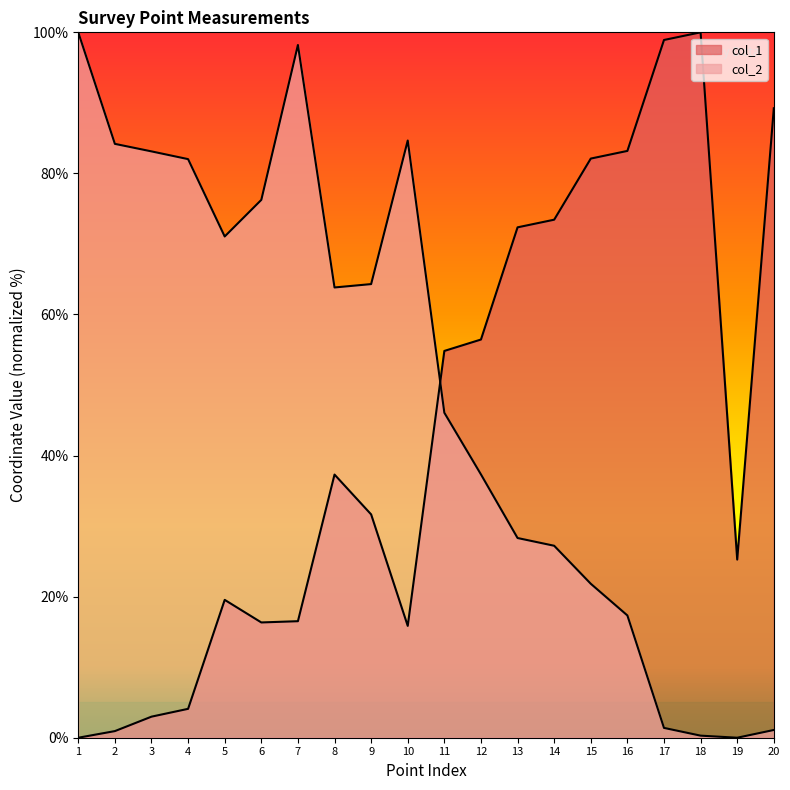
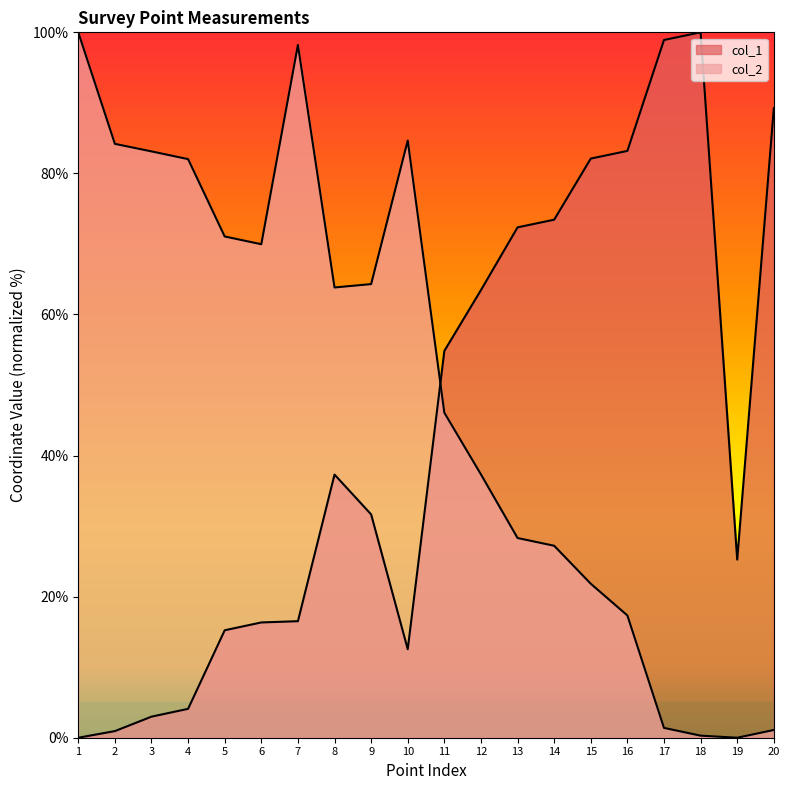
  {
    "col_1": {
-     "5": "20%",
+     "5": "15%",
      "6": "16%",
      "7": "17%",
      "8": "37%",
      "9": "32%",
-     "10": "16%",
+     "10": "13%",
      "11": "55%",
-     "12": "56%",
+     "12": "63%",
      "13": "72%",
      "14": "73%",
      "15": "82%",
      "16": "83%",
      "17": "99%",
      "18": "100%",
      "19": "25%",
      "20": "89%"
    },
    "col_2": {
      "1": "100%",
      "2": "84%",
      "3": "83%",
      "4": "82%",
      "5": "71%",
-     "6": "76%",
+     "6": "70%",
      "7": "98%",
      "8": "64%",
      "9": "64%",
      "10": "85%",
      "11": "46%",
      "12": "37%",
      "13": "28%",
      "14": "27%",
      "15": "22%",
      "16": "17%"
    }
  }
